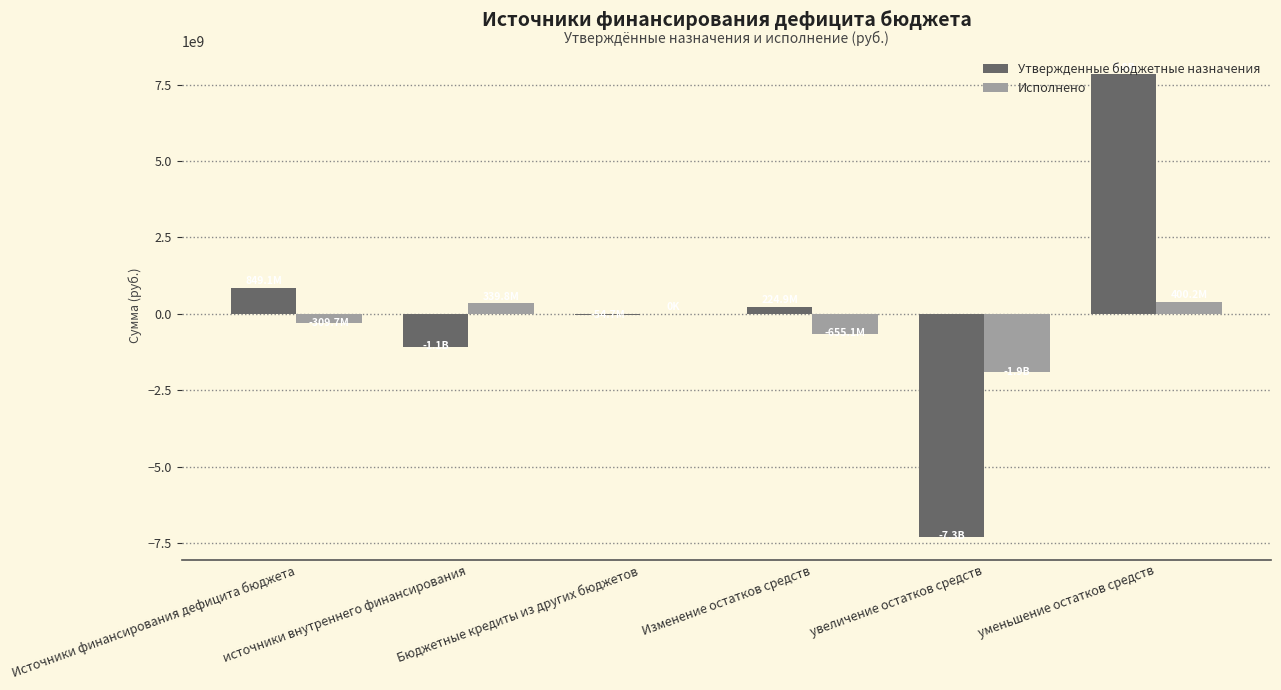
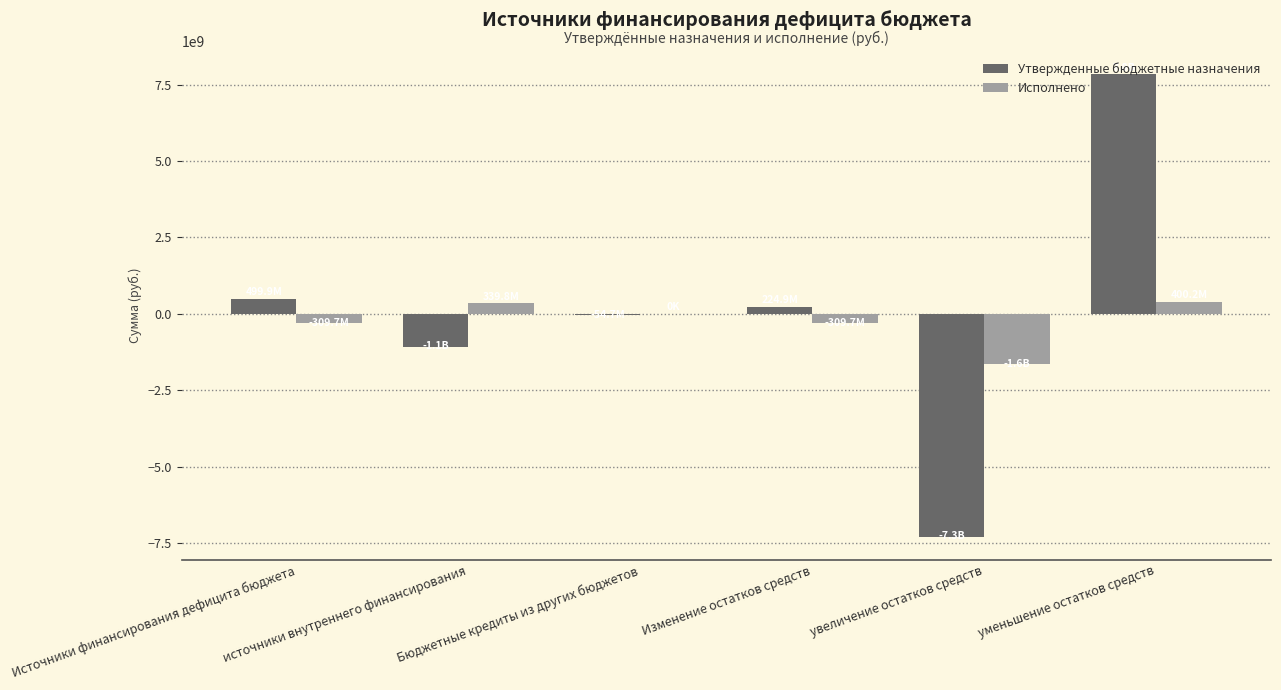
  {
    "Утвержденные бюджетные назначения": {
-     "Источники финансирования дефицита бюджета": 800000000,
+     "Источники финансирования дефицита бюджета": 500000000,
      "источники внутреннего финансирования": -1100000000,
      "Изменение остатков средств": 200000000,
      "увеличение остатков средств": -7300000000,
      "уменьшение остатков средств": 7800000000
    },
    "Исполнено": {
      "Источники финансирования дефицита бюджета": -300000000,
      "источники внутреннего финансирования": 300000000,
      "Бюджетные кредиты из других бюджетов": 0,
-     "Изменение остатков средств": -700000000,
-     "увеличение остатков средств": -1900000000,
+     "Изменение остатков средств": -300000000,
+     "увеличение остатков средств": -1600000000,
      "уменьшение остатков средств": 400000000
    }
  }
